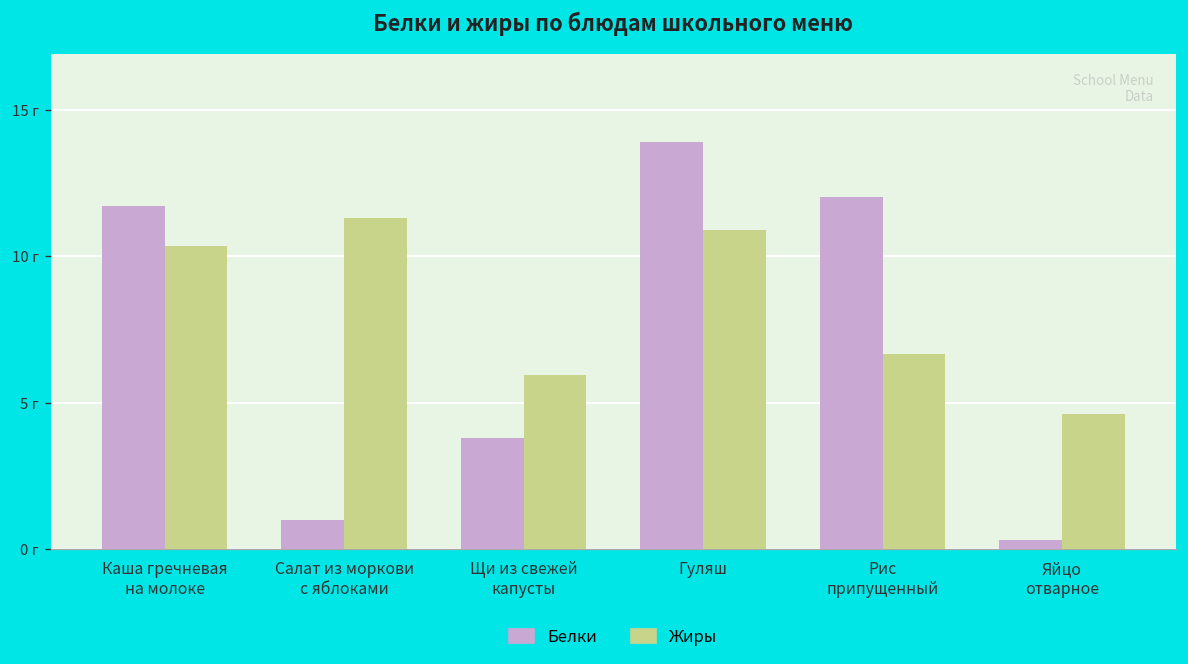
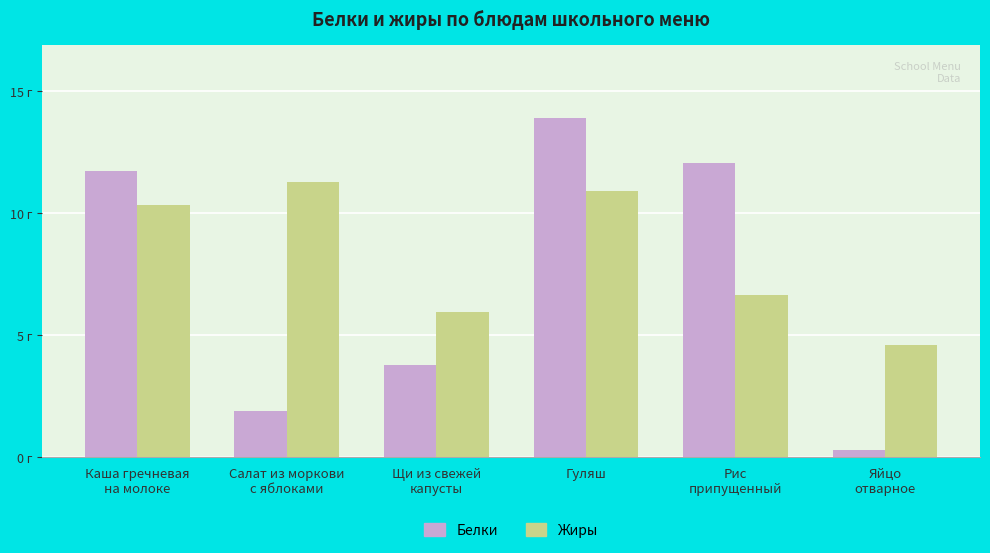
  {
    "Белки": {
      "Каша гречневая на молоке": "11.7 г",
-     "Салат из моркови с яблоками": "1.0 г",
+     "Салат из моркови с яблоками": "1.9 г",
      "Щи из свежей капусты": "3.8 г",
      "Гуляш": "13.9 г",
      "Рис припущенный": "12.0 г",
      "Яйцо отварное": "0.3 г"
    },
    "Жиры": {
      "Каша гречневая на молоке": "10.3 г",
      "Салат из моркови с яблоками": "11.3 г",
      "Щи из свежей капусты": "6.0 г",
      "Гуляш": "10.9 г",
      "Рис припущенный": "6.7 г",
      "Яйцо отварное": "4.6 г"
    }
  }
